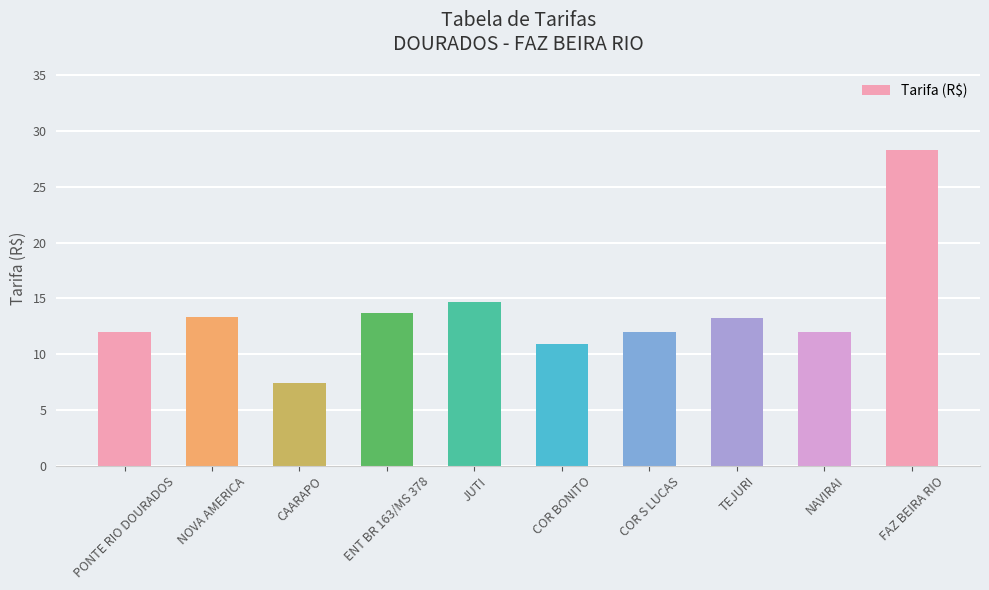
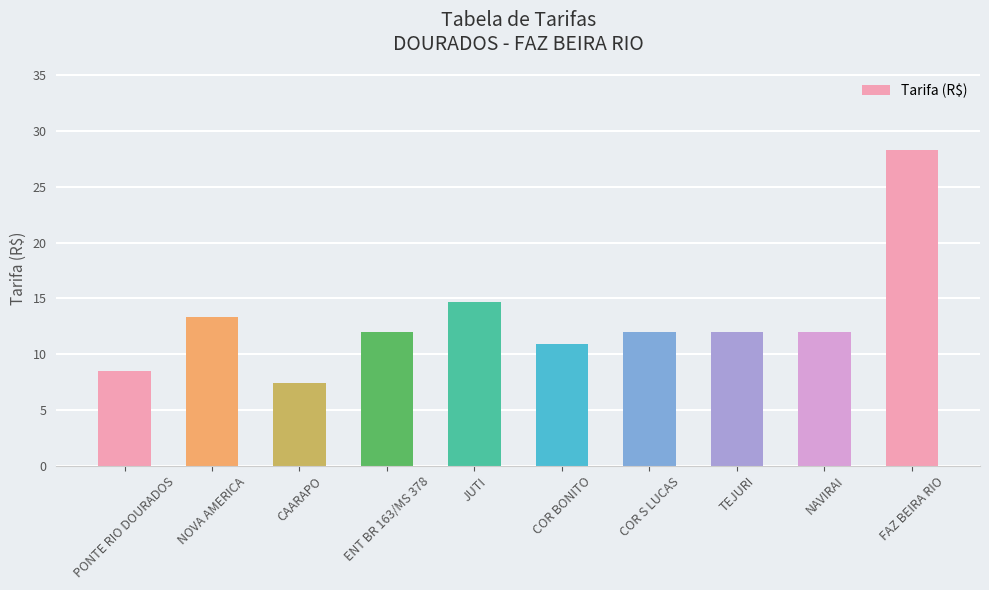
  {
-   "PONTE RIO DOURADOS": 12.0,
+   "PONTE RIO DOURADOS": 8.5,
    "NOVA AMERICA": 13.3,
    "CAARAPO": 7.4,
-   "ENT BR 163/MS 378": 13.7,
+   "ENT BR 163/MS 378": 12.0,
    "JUTI": 14.7,
    "COR BONITO": 10.9,
    "COR S LUCAS": 12.0,
-   "TEJURI": 13.2,
+   "TEJURI": 12.0,
    "NAVIRAI": 12.0,
    "FAZ BEIRA RIO": 28.3
  }
